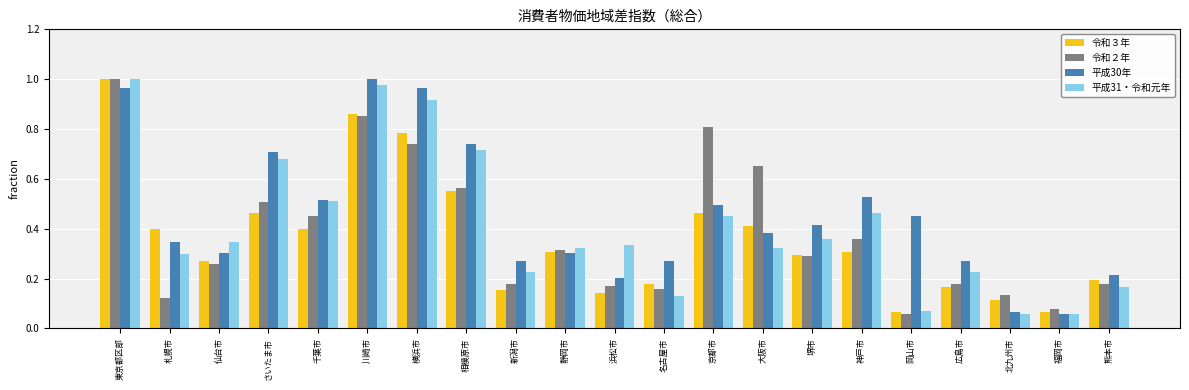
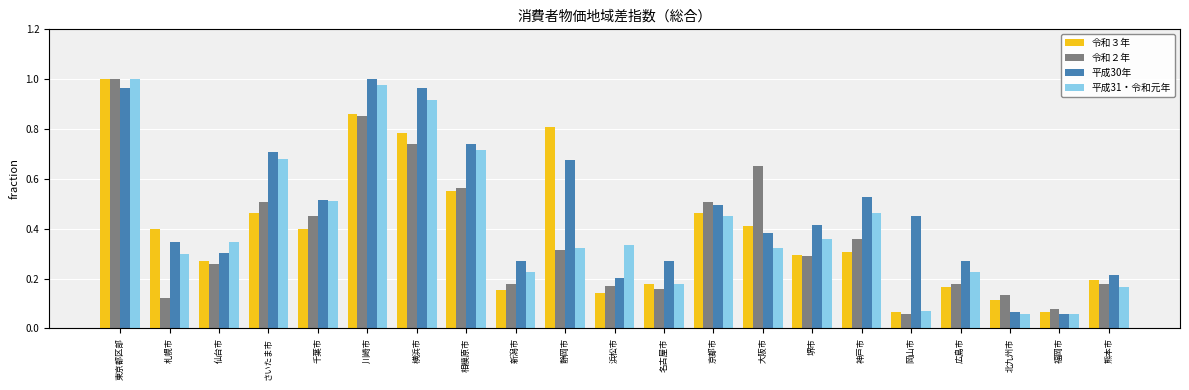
  {
    "令和３年": {
      "東京都区部": 1.00,
      "札幌市": 0.40,
      "仙台市": 0.27,
      "さいたま市": 0.46,
      "千葉市": 0.40,
      "川崎市": 0.86,
      "横浜市": 0.78,
      "相模原市": 0.55,
      "新潟市": 0.15,
-     "静岡市": 0.31,
+     "静岡市": 0.81,
      "浜松市": 0.14,
      "名古屋市": 0.18,
      "京都市": 0.46,
      "大阪市": 0.41,
      "堺市": 0.29,
      "神戸市": 0.31,
      "岡山市": 0.06,
      "広島市": 0.17,
      "北九州市": 0.12,
      "福岡市": 0.06,
      "熊本市": 0.19
    },
    "令和２年": {
      "東京都区部": 1.00,
      "札幌市": 0.12,
      "仙台市": 0.26,
      "さいたま市": 0.51,
      "千葉市": 0.45,
      "川崎市": 0.85,
      "横浜市": 0.74,
      "相模原市": 0.56,
      "新潟市": 0.18,
      "静岡市": 0.31,
      "浜松市": 0.17,
      "名古屋市": 0.16,
-     "京都市": 0.81,
+     "京都市": 0.51,
      "大阪市": 0.65,
      "堺市": 0.29,
      "神戸市": 0.36,
      "岡山市": 0.06,
      "広島市": 0.18,
      "北九州市": 0.13,
      "福岡市": 0.08,
      "熊本市": 0.18
    },
    "平成30年": {
      "東京都区部": 0.97,
      "札幌市": 0.35,
      "仙台市": 0.30,
      "さいたま市": 0.71,
      "千葉市": 0.52,
      "川崎市": 1.00,
      "横浜市": 0.97,
      "相模原市": 0.74,
      "新潟市": 0.27,
-     "静岡市": 0.30,
+     "静岡市": 0.67,
      "浜松市": 0.20,
      "名古屋市": 0.27,
      "京都市": 0.49,
      "大阪市": 0.38,
      "堺市": 0.42,
      "神戸市": 0.53,
      "岡山市": 0.45,
      "広島市": 0.27,
      "北九州市": 0.07,
      "福岡市": 0.06,
      "熊本市": 0.21
    },
    "平成31・令和元年": {
      "東京都区部": 1.00,
      "札幌市": 0.30,
      "仙台市": 0.35,
      "さいたま市": 0.68,
      "千葉市": 0.51,
      "川崎市": 0.98,
      "横浜市": 0.92,
      "相模原市": 0.71,
      "新潟市": 0.23,
      "静岡市": 0.32,
      "浜松市": 0.33,
-     "名古屋市": 0.13,
+     "名古屋市": 0.18,
      "京都市": 0.45,
      "大阪市": 0.32,
      "堺市": 0.36,
      "神戸市": 0.46,
      "岡山市": 0.07,
      "広島市": 0.23,
      "北九州市": 0.06,
      "福岡市": 0.06,
      "熊本市": 0.17
    }
  }
